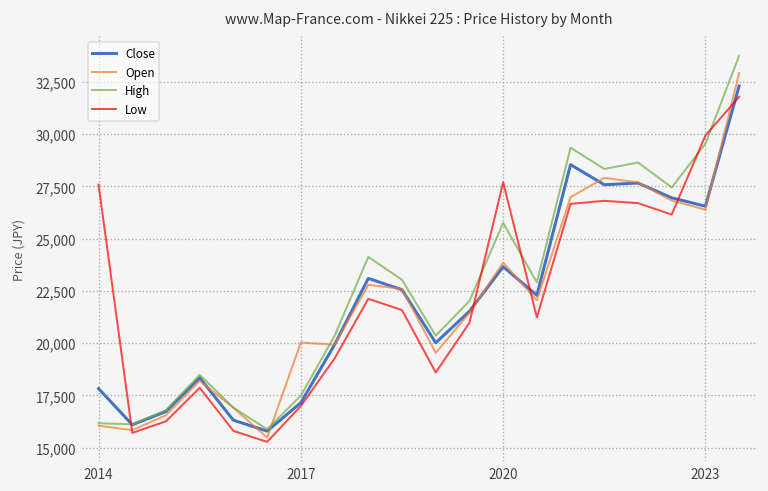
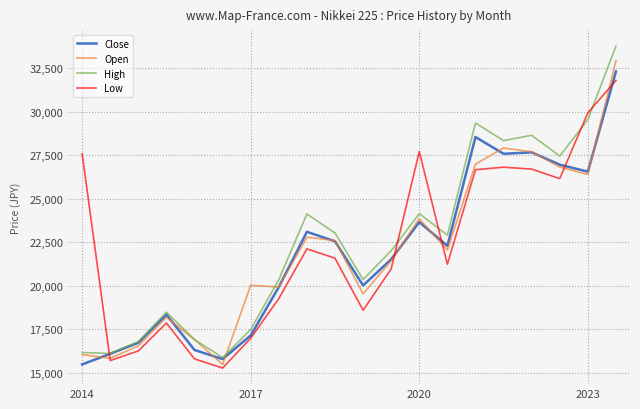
  {
    "Close": {
-     "2014": "17,800",
+     "2014": "15,500",
      "2017": "17,100",
      "2020": "23,700",
      "2023": "26,600"
    },
    "Open": {
      "2017": "20,000",
      "2020": "23,800",
      "2023": "26,400"
    },
    "High": {
      "2017": "17,500",
-     "2020": "25,800",
+     "2020": "24,100",
      "2023": "29,500"
    },
    "Low": {
      "2014": "27,600",
      "2017": "17,000",
      "2020": "27,700",
      "2023": "29,900"
    }
  }
